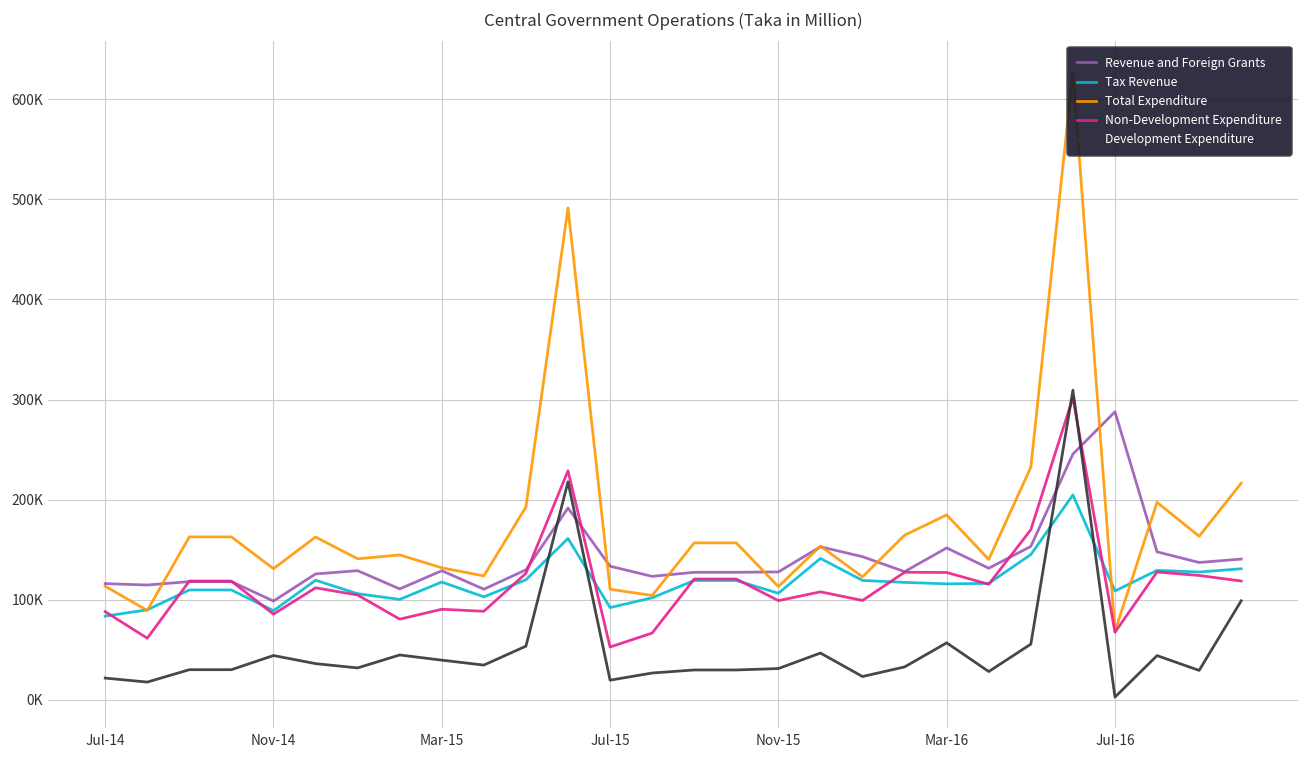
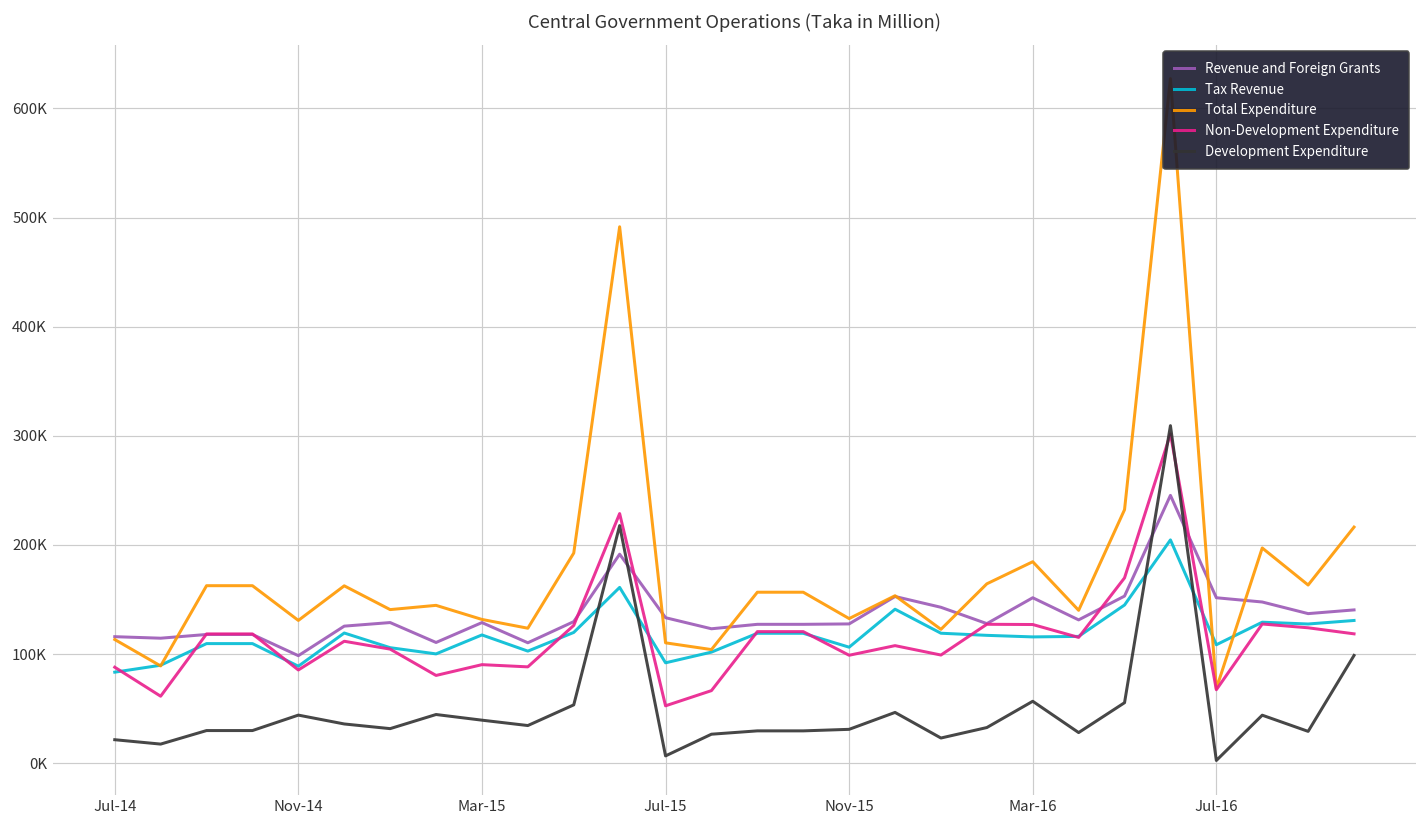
  {
    "Revenue and Foreign Grants": {
      "Nov-14": 100000,
      "Mar-15": 130000,
      "Jul-15": 130000,
      "Nov-15": 130000,
      "Mar-16": 150000,
-     "Jul-16": 290000
+     "Jul-16": 150000
    },
    "Tax Revenue": {
      "Jul-14": 80000,
      "Nov-14": 90000,
      "Mar-15": 120000,
      "Jul-15": 90000,
      "Nov-15": 110000,
      "Mar-16": 120000,
      "Jul-16": 110000
    },
    "Total Expenditure": {
      "Nov-14": 130000,
      "Mar-15": 130000,
      "Jul-15": 110000,
-     "Nov-15": 110000,
+     "Nov-15": 130000,
      "Mar-16": 180000
    },
    "Non-Development Expenditure": {
      "Jul-14": 90000,
      "Nov-14": 90000,
      "Mar-15": 90000,
      "Jul-15": 50000,
      "Nov-15": 100000,
      "Mar-16": 130000
    },
    "Development Expenditure": {
      "Jul-14": 20000,
      "Nov-14": 40000,
      "Mar-15": 40000,
-     "Jul-15": 20000,
+     "Jul-15": 10000,
      "Nov-15": 30000,
      "Mar-16": 60000,
      "Jul-16": 0
    }
  }
